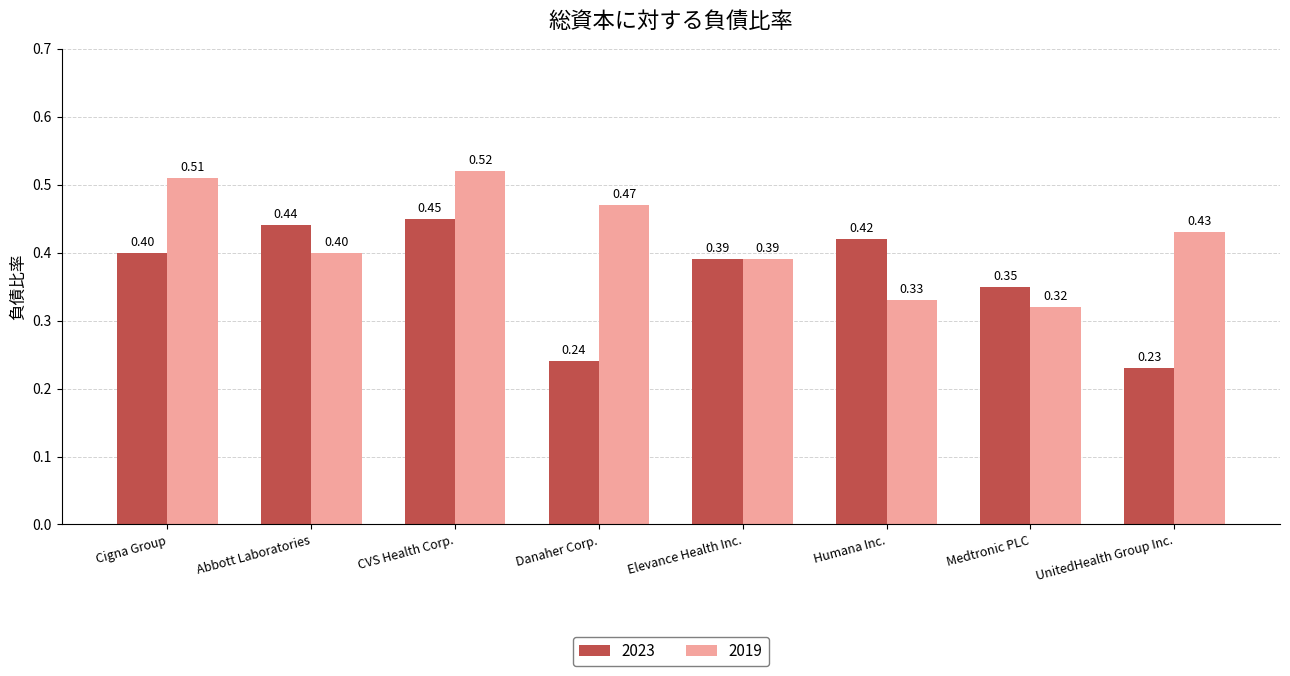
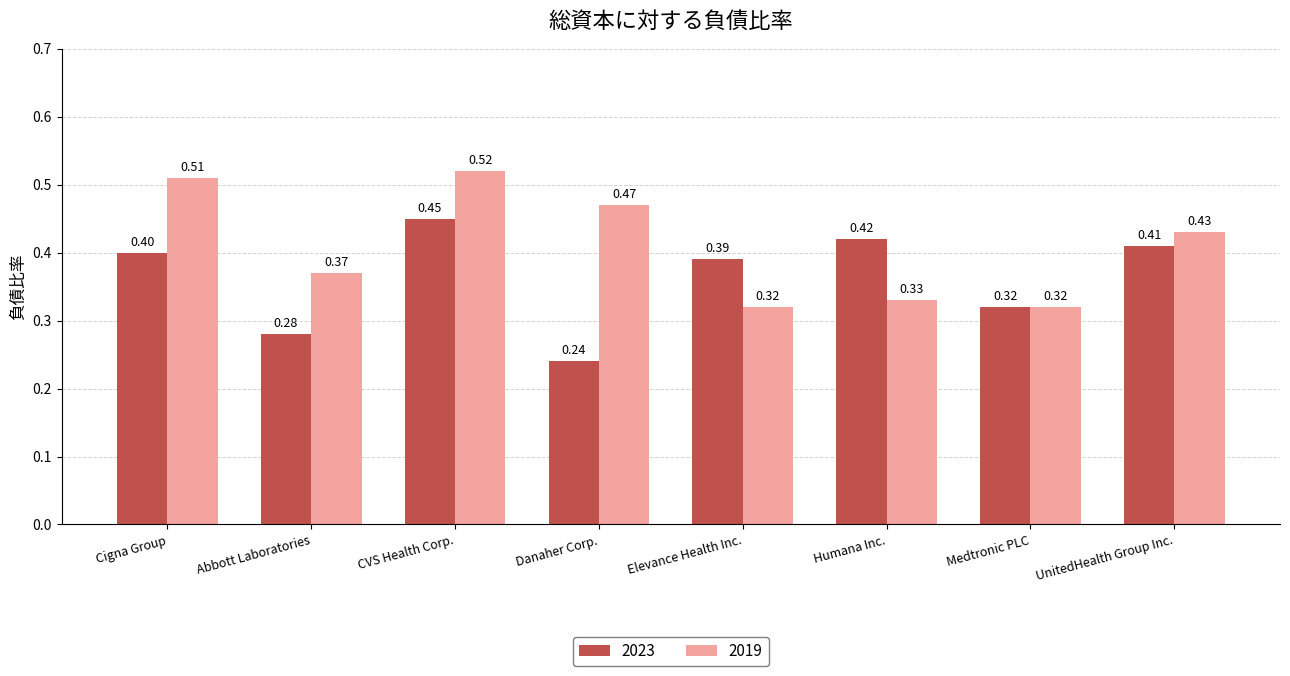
  {
    "2023": {
      "Cigna Group": 0.40,
-     "Abbott Laboratories": 0.44,
+     "Abbott Laboratories": 0.28,
      "CVS Health Corp.": 0.45,
      "Danaher Corp.": 0.24,
      "Elevance Health Inc.": 0.39,
      "Humana Inc.": 0.42,
-     "Medtronic PLC": 0.35,
-     "UnitedHealth Group Inc.": 0.23
+     "Medtronic PLC": 0.32,
+     "UnitedHealth Group Inc.": 0.41
    },
    "2019": {
      "Cigna Group": 0.51,
-     "Abbott Laboratories": 0.40,
+     "Abbott Laboratories": 0.37,
      "CVS Health Corp.": 0.52,
      "Danaher Corp.": 0.47,
-     "Elevance Health Inc.": 0.39,
+     "Elevance Health Inc.": 0.32,
      "Humana Inc.": 0.33,
      "Medtronic PLC": 0.32,
      "UnitedHealth Group Inc.": 0.43
    }
  }
